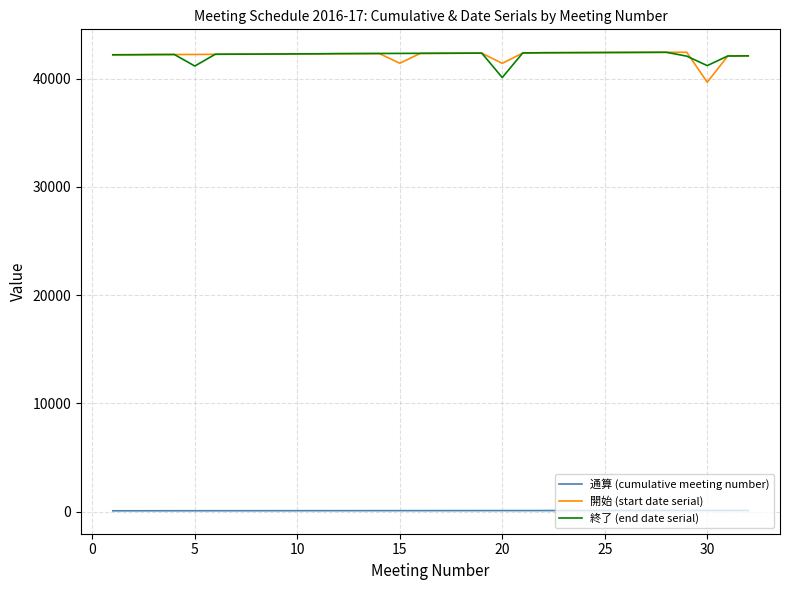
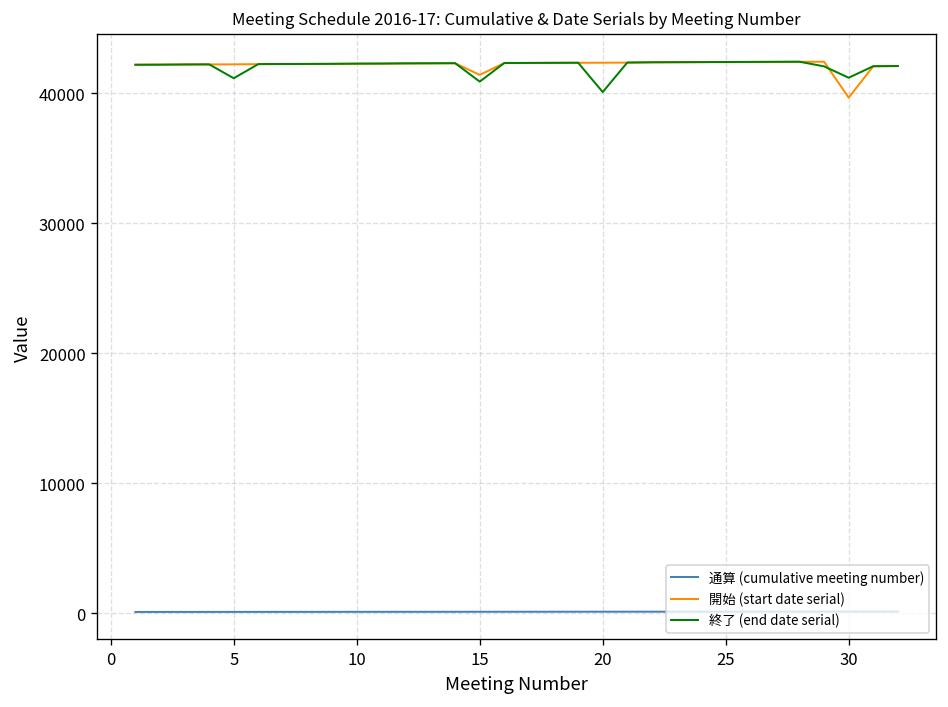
  {
    "通算 (cumulative meeting number)": {
      "5": 100,
      "10": 100,
      "15": 100,
      "20": 100
    },
    "開始 (start date serial)": {
      "5": 42200,
      "15": 41400,
-     "20": 41400,
+     "20": 42400,
      "30": 39700
    },
    "終了 (end date serial)": {
      "5": 41200,
-     "15": 42300,
+     "15": 40900,
      "20": 40100,
      "30": 41200
    }
  }
